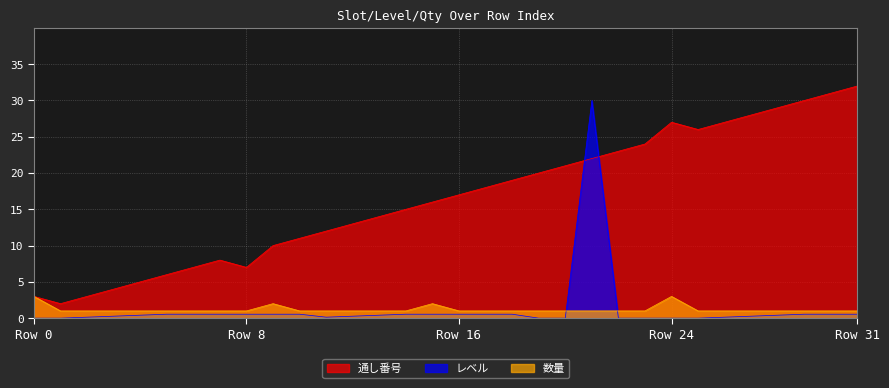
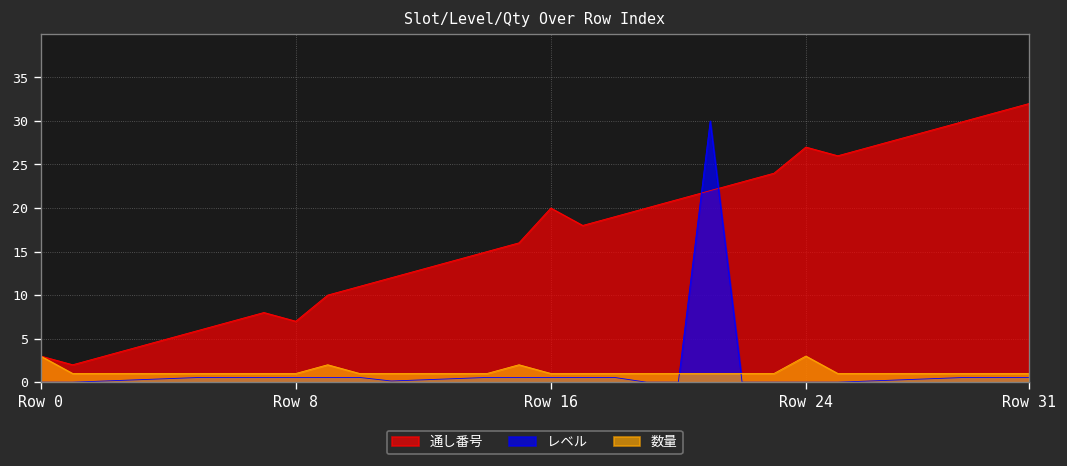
  {
    "通し番号": {
      "Row 8": 7,
-     "Row 16": 17,
+     "Row 16": 20,
      "Row 24": 27,
      "Row 31": 32
    },
    "レベル": {
      "Row 0": 0,
      "Row 8": 1,
      "Row 16": 1,
      "Row 24": 0,
      "Row 31": 1
    },
    "数量": {
      "Row 8": 1,
      "Row 16": 1,
      "Row 24": 3,
      "Row 31": 1
    }
  }
